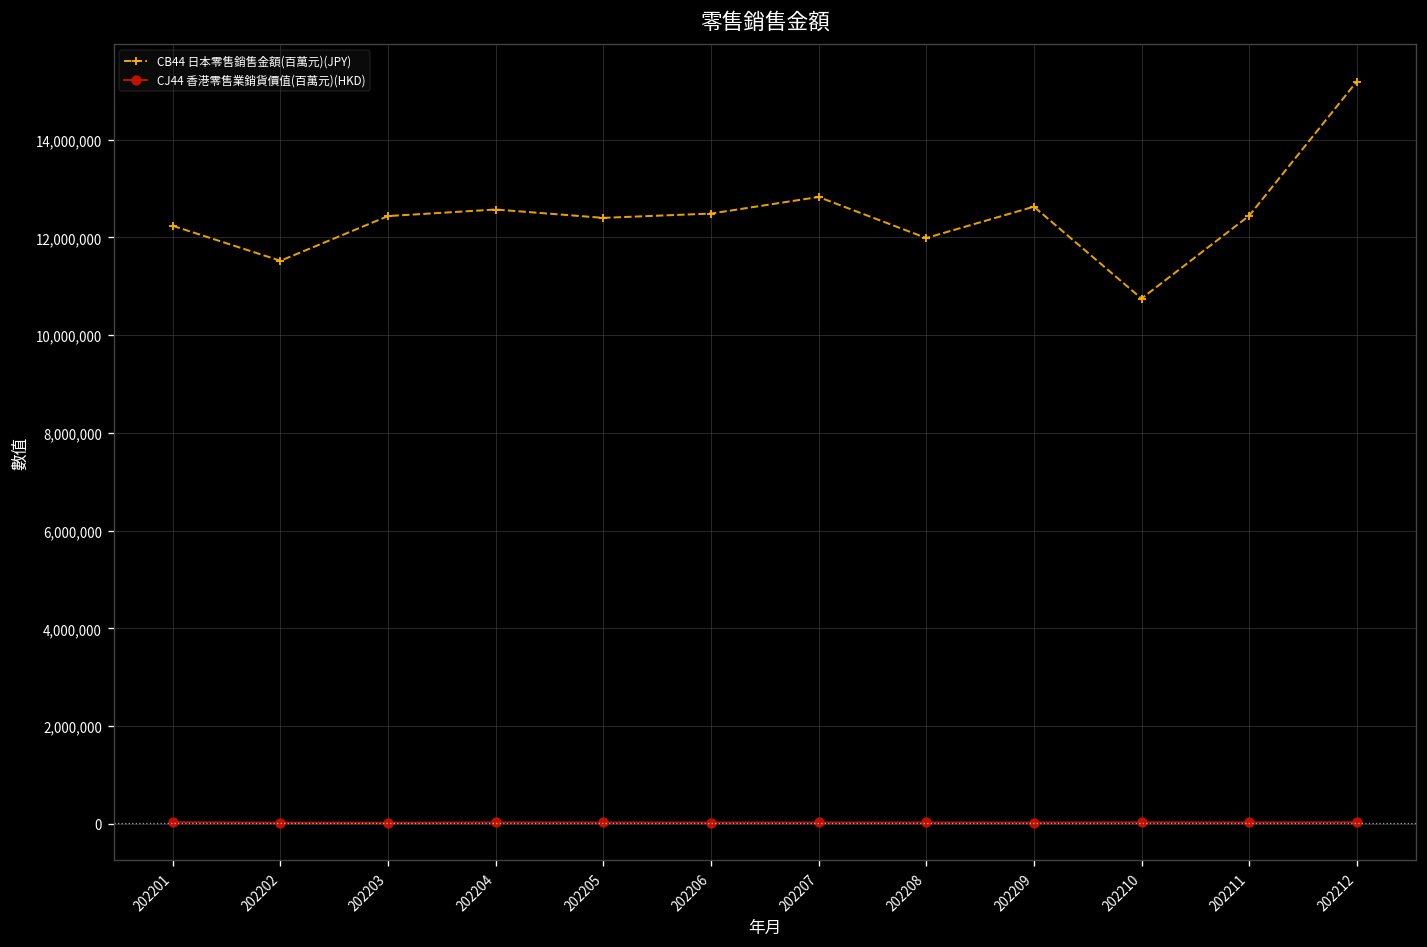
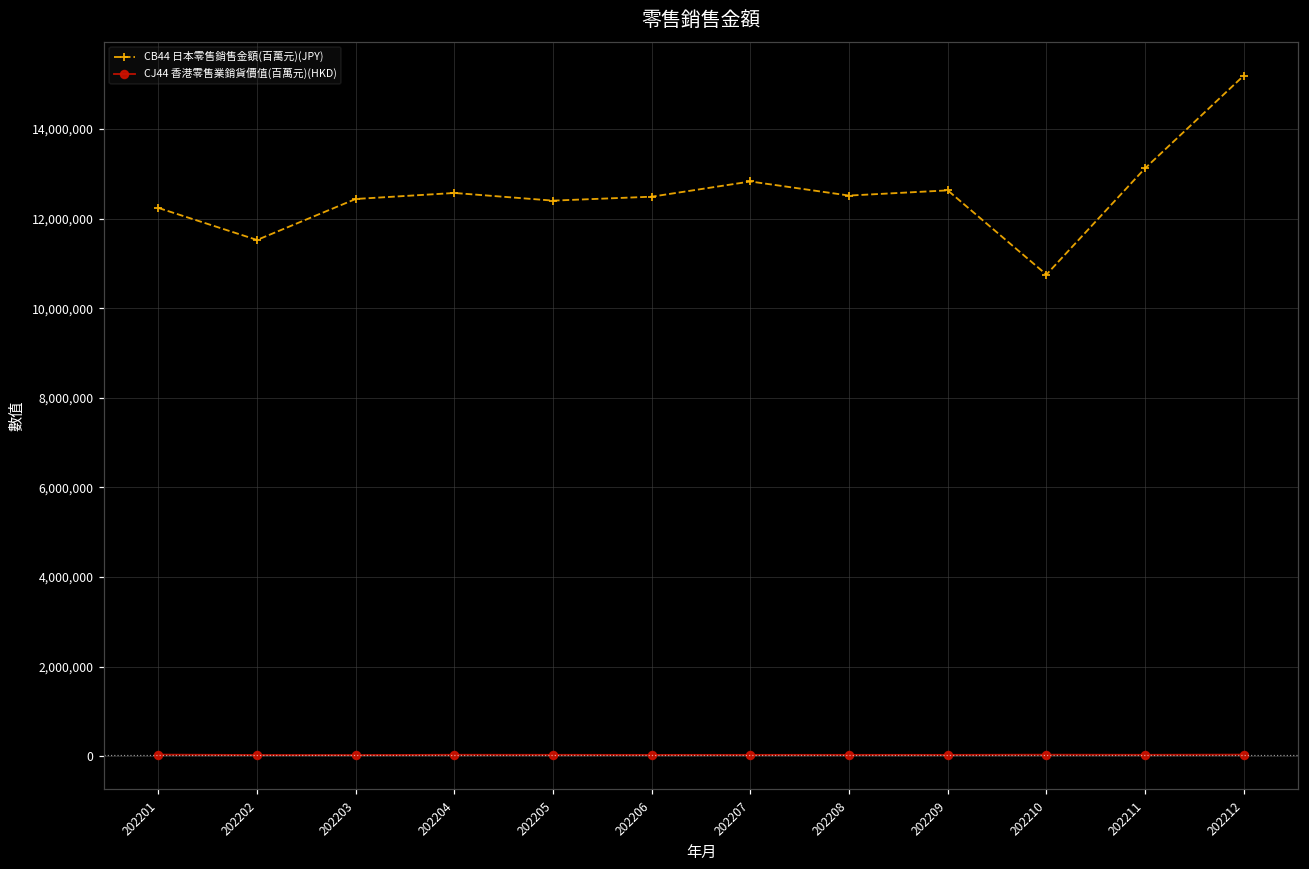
  {
    "CB44 日本零售銷售金額(百萬元)(JPY)": {
      "202201": "12,200,000",
      "202202": "11,500,000",
      "202203": "12,400,000",
      "202204": "12,600,000",
      "202205": "12,400,000",
      "202206": "12,500,000",
      "202207": "12,800,000",
-     "202208": "12,000,000",
+     "202208": "12,500,000",
      "202209": "12,600,000",
      "202210": "10,700,000",
-     "202211": "12,400,000",
+     "202211": "13,100,000",
      "202212": "15,200,000"
    },
    "CJ44 香港零售業銷貨價值(百萬元)(HKD)": {
      "202201": "0",
      "202202": "0",
      "202203": "0",
      "202204": "0",
      "202205": "0",
      "202206": "0",
      "202207": "0",
      "202208": "0",
      "202209": "0",
      "202210": "0",
      "202211": "0",
      "202212": "0"
    }
  }
